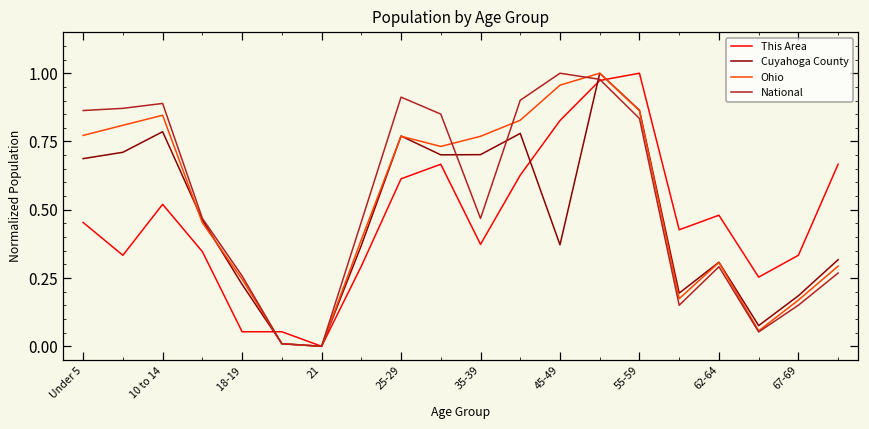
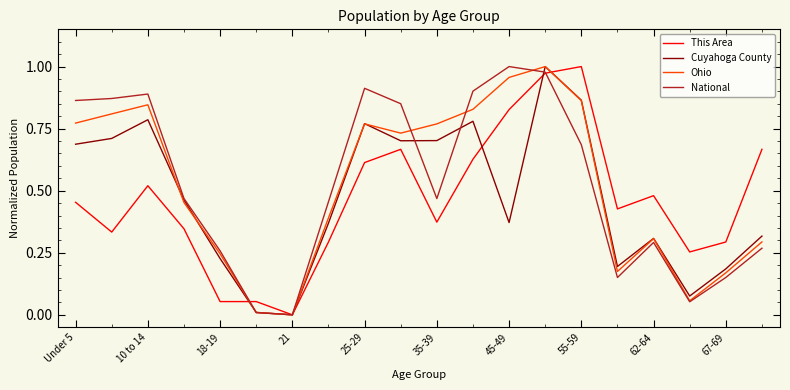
  {
    "This Area": {
      "Under 5": 0.45,
      "10 to 14": 0.52,
      "18-19": 0.05,
      "25-29": 0.61,
      "35-39": 0.37,
      "45-49": 0.83,
      "55-59": 1.00,
      "62-64": 0.48,
-     "67-69": 0.33
+     "67-69": 0.29
    },
    "Cuyahoga County": {
      "Under 5": 0.69,
      "10 to 14": 0.79,
      "18-19": 0.23,
      "35-39": 0.70,
      "45-49": 0.37,
      "67-69": 0.19
    },
    "Ohio": {
      "Under 5": 0.77,
      "10 to 14": 0.85,
      "18-19": 0.25,
      "35-39": 0.77,
      "45-49": 0.96,
      "67-69": 0.17
    },
    "National": {
      "Under 5": 0.86,
      "10 to 14": 0.89,
      "18-19": 0.26,
      "25-29": 0.91,
      "35-39": 0.47,
      "45-49": 1.00,
-     "55-59": 0.83,
+     "55-59": 0.69,
      "62-64": 0.29,
      "67-69": 0.15
    }
  }
